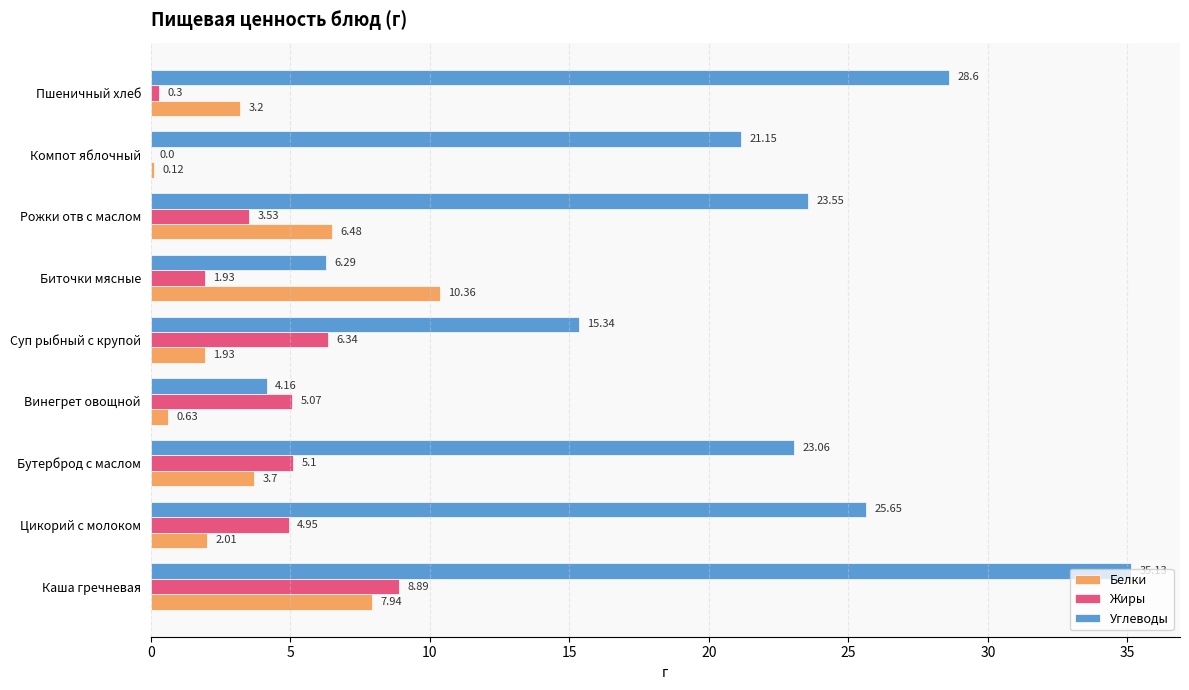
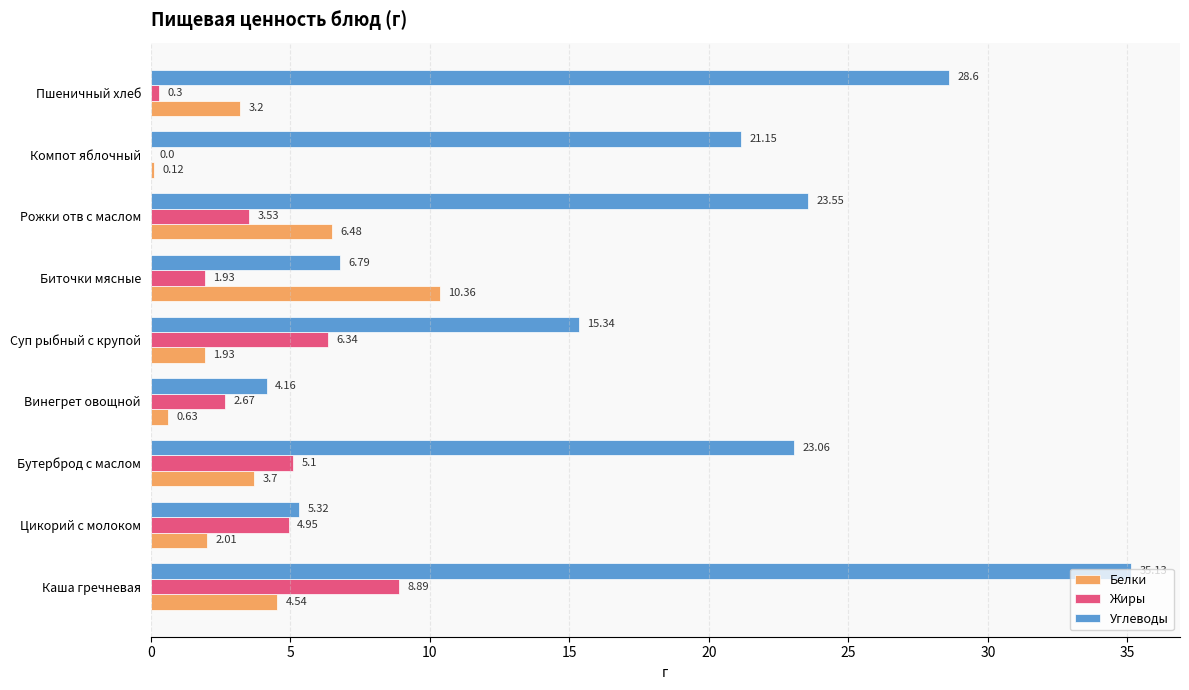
  {
    "Белки": {
      "Пшеничный хлеб": 3.2,
      "Компот яблочный": 0.12,
      "Рожки отв с маслом": 6.48,
      "Биточки мясные": 10.36,
      "Суп рыбный с крупой": 1.93,
      "Винегрет овощной": 0.63,
      "Бутерброд с маслом": 3.7,
      "Цикорий с молоком": 2.01,
-     "Каша гречневая": 7.94
+     "Каша гречневая": 4.54
    },
    "Жиры": {
      "Пшеничный хлеб": 0.3,
      "Компот яблочный": 0.0,
      "Рожки отв с маслом": 3.53,
      "Биточки мясные": 1.93,
      "Суп рыбный с крупой": 6.34,
-     "Винегрет овощной": 5.07,
+     "Винегрет овощной": 2.67,
      "Бутерброд с маслом": 5.1,
      "Цикорий с молоком": 4.95,
      "Каша гречневая": 8.89
    },
    "Углеводы": {
      "Пшеничный хлеб": 28.6,
      "Компот яблочный": 21.15,
      "Рожки отв с маслом": 23.55,
-     "Биточки мясные": 6.29,
+     "Биточки мясные": 6.79,
      "Суп рыбный с крупой": 15.34,
      "Винегрет овощной": 4.16,
      "Бутерброд с маслом": 23.06,
-     "Цикорий с молоком": 25.65
+     "Цикорий с молоком": 5.32
    }
  }
